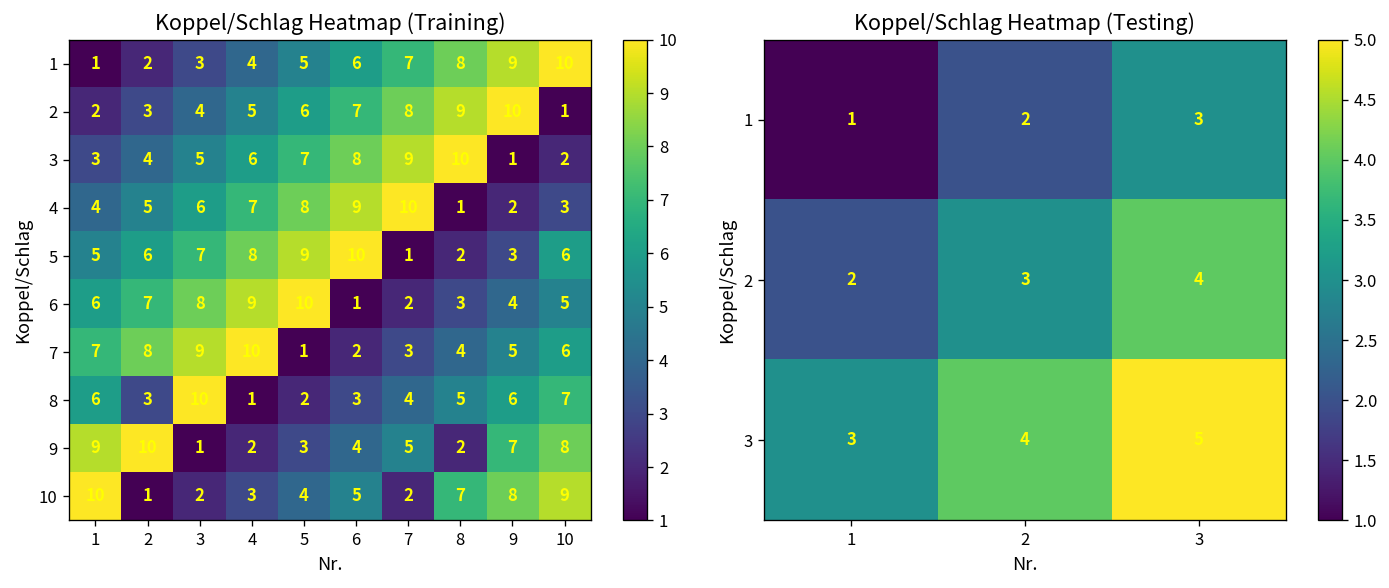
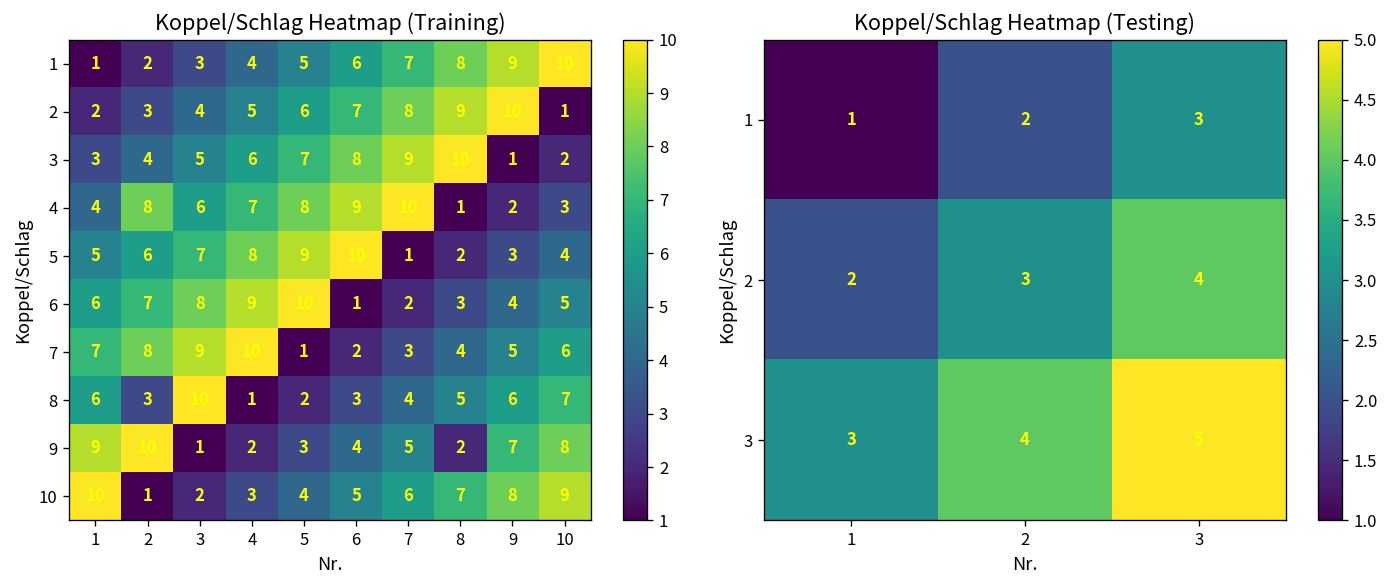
  {
    "Koppel/Schlag Heatmap (Training)": {
      "1": {
        "1": 1,
        "2": 2,
        "3": 3,
        "4": 4,
        "5": 5,
        "6": 6,
        "7": 7,
        "8": 8,
        "9": 9
      },
      "2": {
        "1": 2,
        "2": 3,
        "3": 4,
        "4": 5,
        "5": 6,
        "6": 7,
        "7": 8,
        "8": 9,
        "10": 1
      },
      "3": {
        "1": 3,
        "2": 4,
        "3": 5,
        "4": 6,
        "5": 7,
        "6": 8,
        "7": 9,
        "9": 1,
        "10": 2
      },
      "4": {
        "1": 4,
-       "2": 5,
+       "2": 8,
        "3": 6,
        "4": 7,
        "5": 8,
        "6": 9,
        "8": 1,
        "9": 2,
        "10": 3
      },
      "5": {
        "1": 5,
        "2": 6,
        "3": 7,
        "4": 8,
        "5": 9,
        "7": 1,
        "8": 2,
        "9": 3,
-       "10": 6
+       "10": 4
      },
      "6": {
        "1": 6,
        "2": 7,
        "3": 8,
        "4": 9,
        "6": 1,
        "7": 2,
        "8": 3,
        "9": 4,
        "10": 5
      },
      "7": {
        "1": 7,
        "2": 8,
        "3": 9,
        "5": 1,
        "6": 2,
        "7": 3,
        "8": 4,
        "9": 5,
        "10": 6
      },
      "8": {
        "1": 6,
        "2": 3,
        "4": 1,
        "5": 2,
        "6": 3,
        "7": 4,
        "8": 5,
        "9": 6,
        "10": 7
      },
      "9": {
        "1": 9,
        "3": 1,
        "4": 2,
        "5": 3,
        "6": 4,
        "7": 5,
        "8": 2,
        "9": 7,
        "10": 8
      },
      "10": {
        "2": 1,
        "3": 2,
        "4": 3,
        "5": 4,
        "6": 5,
-       "7": 2,
+       "7": 6,
        "8": 7,
        "9": 8,
        "10": 9
      }
    },
    "Koppel/Schlag Heatmap (Testing)": {
      "1": {
        "1": 1,
        "2": 2,
        "3": 3
      },
      "2": {
        "1": 2,
        "2": 3,
        "3": 4
      },
      "3": {
        "1": 3,
        "2": 4
      }
    }
  }
